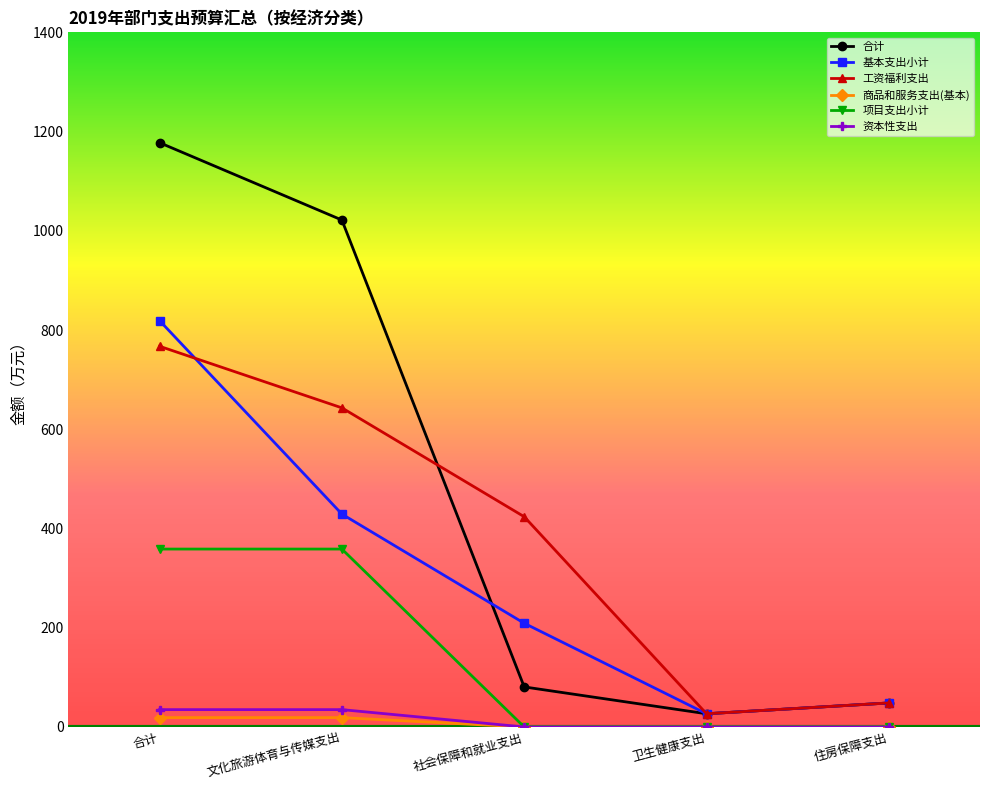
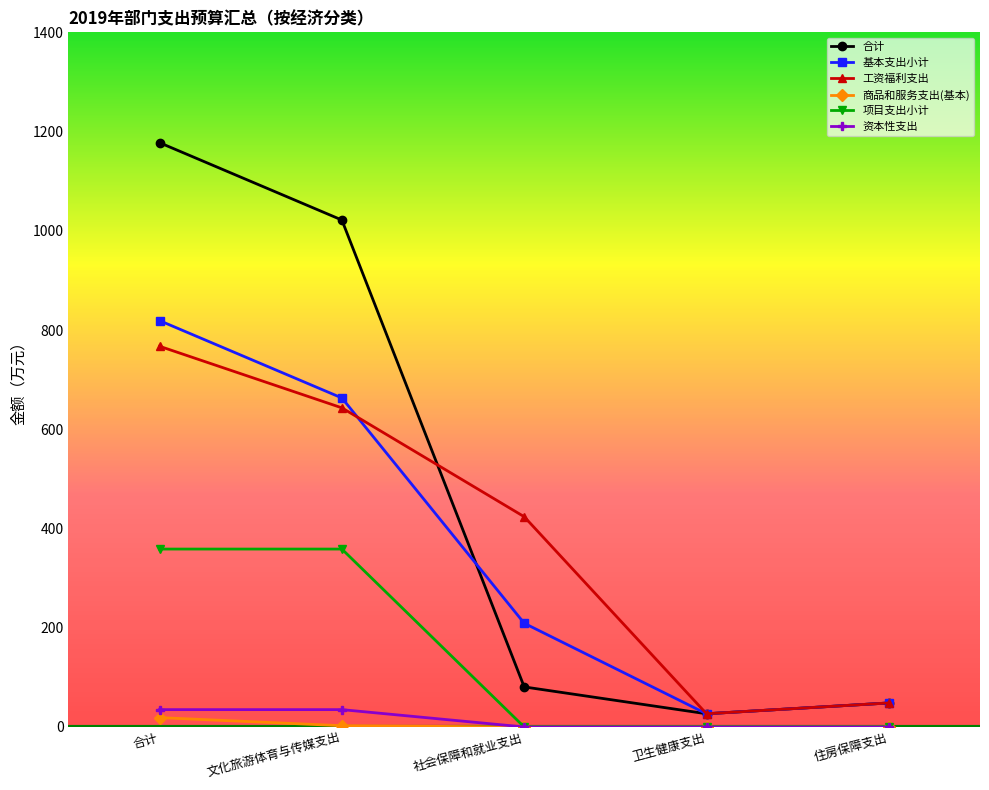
  {
    "合计": {
      "合计": 1180,
      "文化旅游体育与传媒支出": 1020,
      "社会保障和就业支出": 80
    },
    "基本支出小计": {
      "合计": 820,
-     "文化旅游体育与传媒支出": 430,
+     "文化旅游体育与传媒支出": 660,
      "社会保障和就业支出": 210
    },
    "工资福利支出": {
      "合计": 770,
      "文化旅游体育与传媒支出": 640,
      "社会保障和就业支出": 420
    },
    "商品和服务支出(基本)": {
      "合计": 20,
-     "文化旅游体育与传媒支出": 20
+     "文化旅游体育与传媒支出": 0
    },
    "项目支出小计": {
      "合计": 360,
      "文化旅游体育与传媒支出": 360
    },
    "资本性支出": {
      "合计": 40,
      "文化旅游体育与传媒支出": 40
    }
  }
